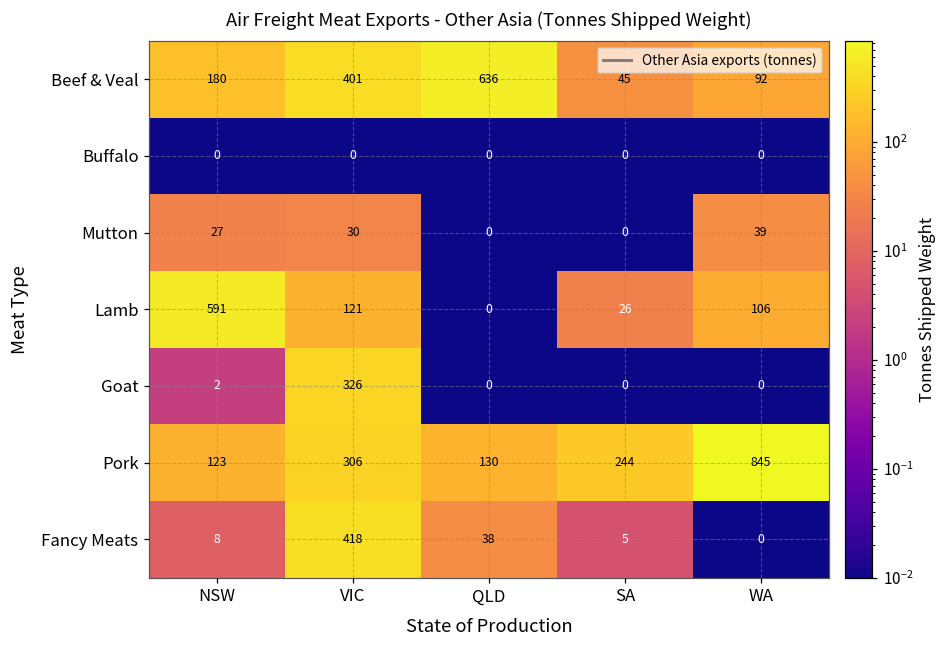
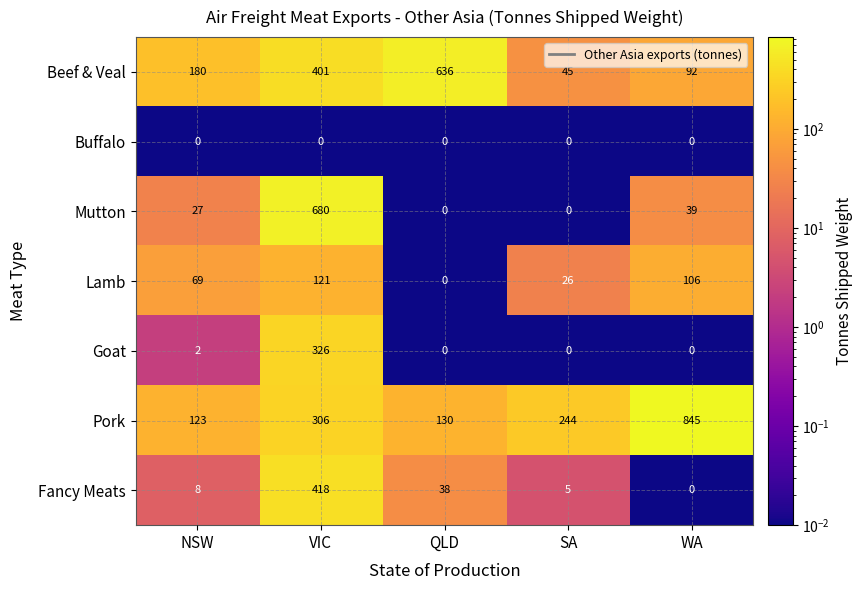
  {
    "Beef & Veal": {
      "NSW": 180,
      "VIC": 401,
      "QLD": 636,
      "SA": 45,
      "WA": 92
    },
    "Buffalo": {
      "NSW": 0,
      "VIC": 0,
      "QLD": 0,
      "SA": 0,
      "WA": 0
    },
    "Mutton": {
      "NSW": 27,
-     "VIC": 30,
+     "VIC": 680,
      "QLD": 0,
      "SA": 0,
      "WA": 39
    },
    "Lamb": {
-     "NSW": 591,
+     "NSW": 69,
      "VIC": 121,
      "QLD": 0,
      "SA": 26,
      "WA": 106
    },
    "Goat": {
      "NSW": 2,
      "VIC": 326,
      "QLD": 0,
      "SA": 0,
      "WA": 0
    },
    "Pork": {
      "NSW": 123,
      "VIC": 306,
      "QLD": 130,
      "SA": 244,
      "WA": 845
    },
    "Fancy Meats": {
      "NSW": 8,
      "VIC": 418,
      "QLD": 38,
      "SA": 5,
      "WA": 0
    }
  }
